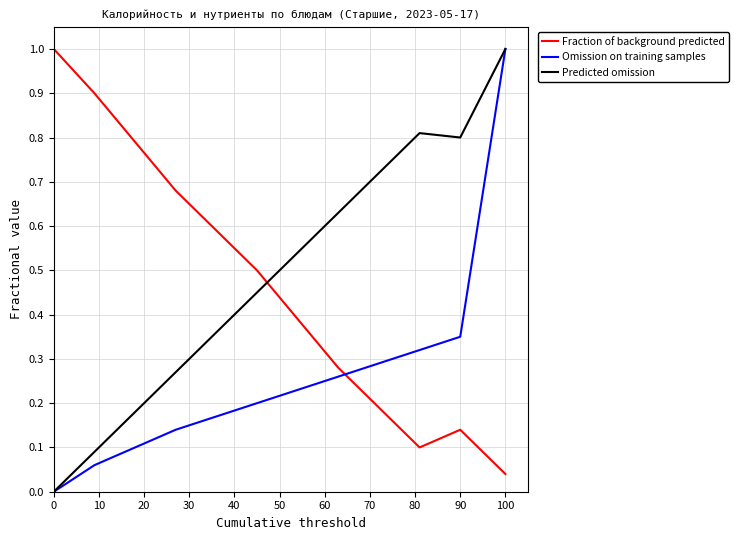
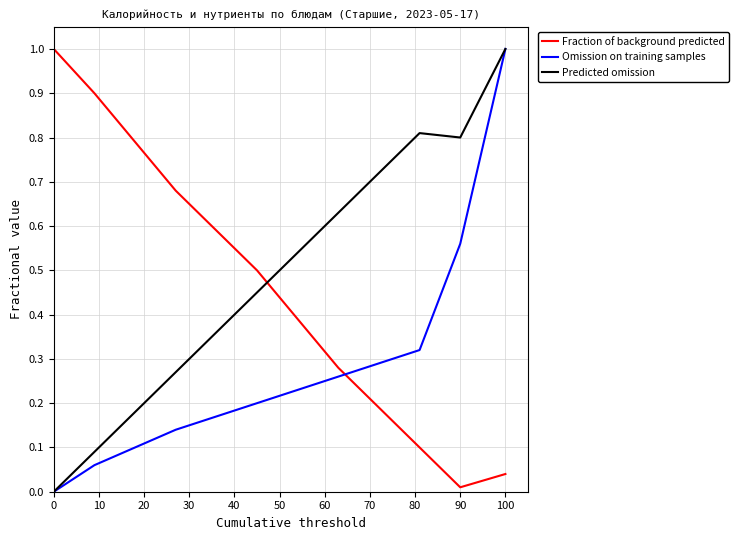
  {
    "Fraction of background predicted": {
      "0": 1.00,
-     "90": 0.14,
+     "90": 0.01,
      "100": 0.04
    },
    "Omission on training samples": {
-     "90": 0.35
+     "90": 0.56
    },
    "Predicted omission": {
      "90": 0.80
    }
  }
